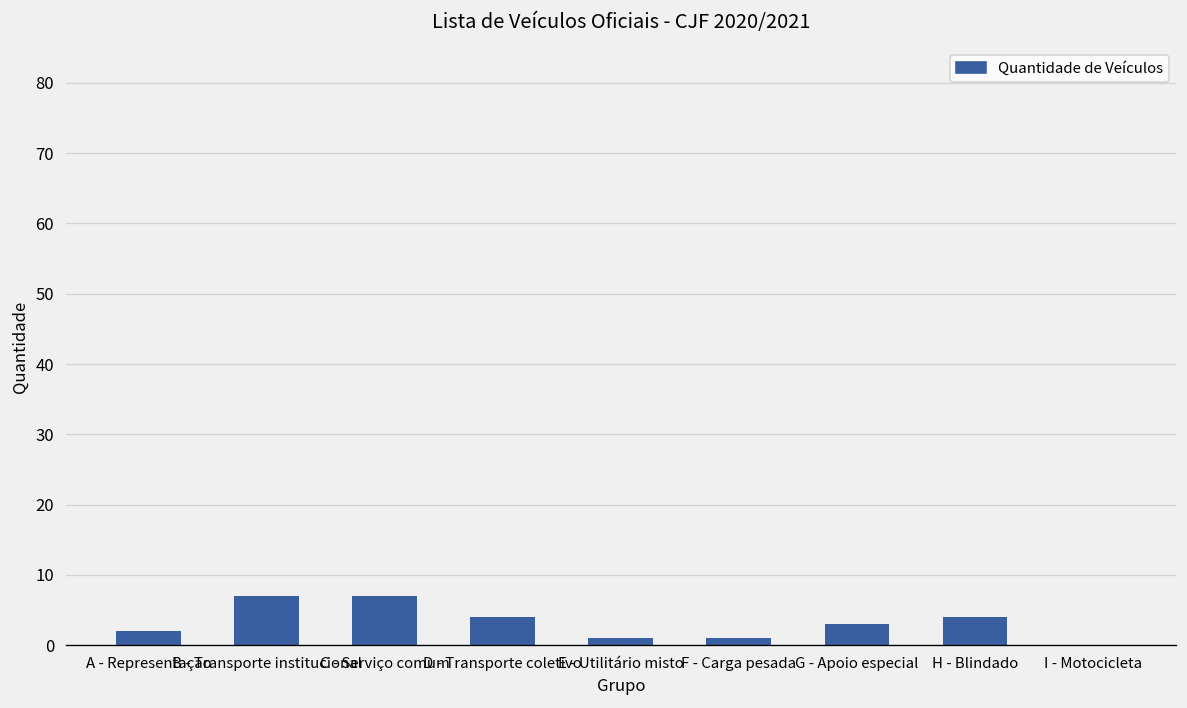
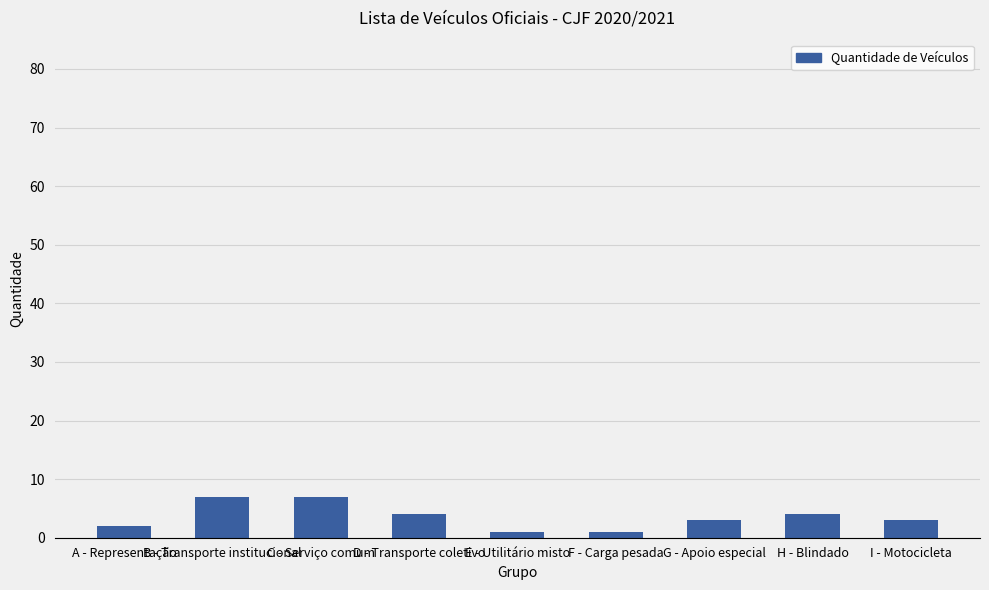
  {
    "F - Carga pesada": 1,
    "G - Apoio especial": 3,
    "H - Blindado": 4,
-   "I - Motocicleta": 0
+   "I - Motocicleta": 3
  }
